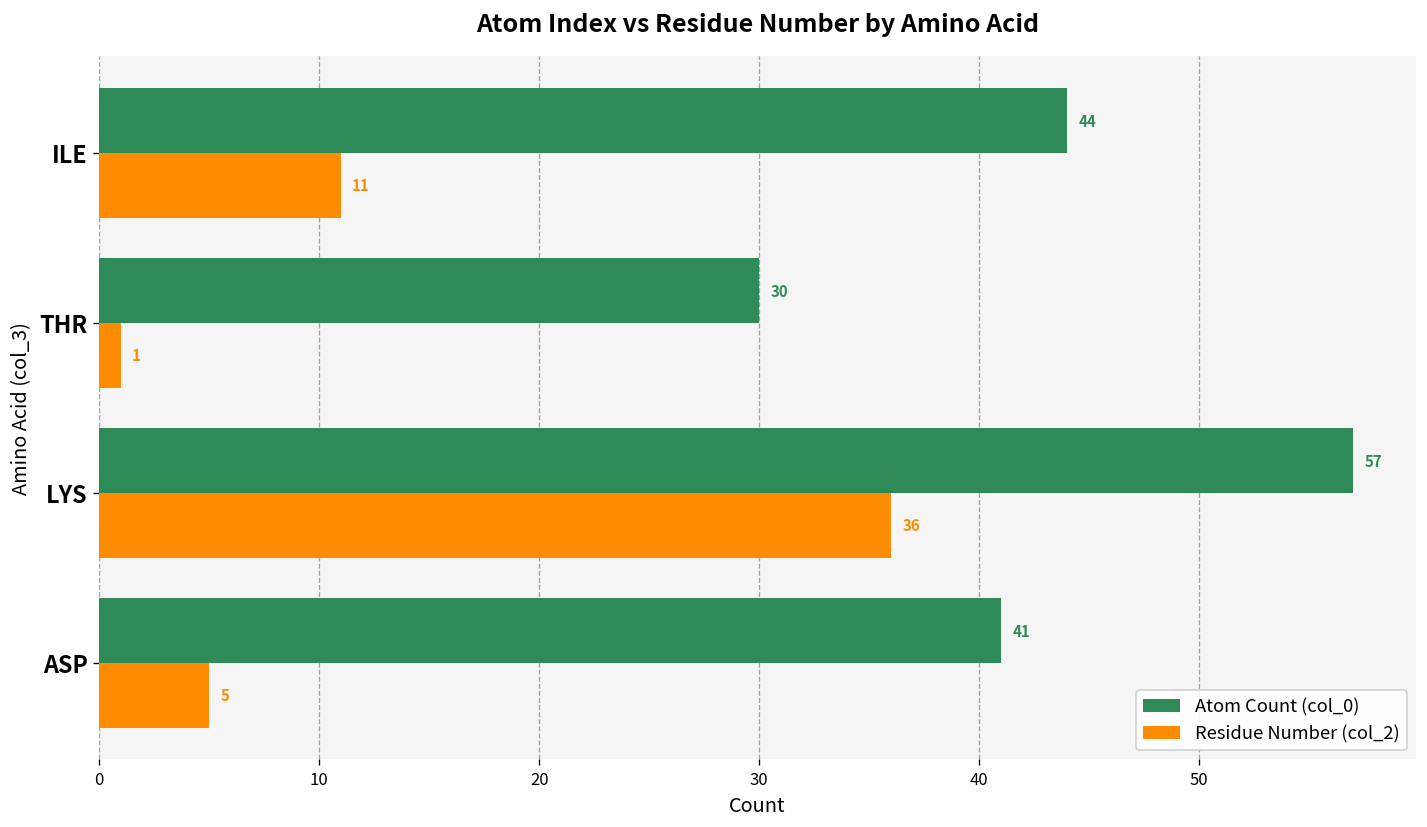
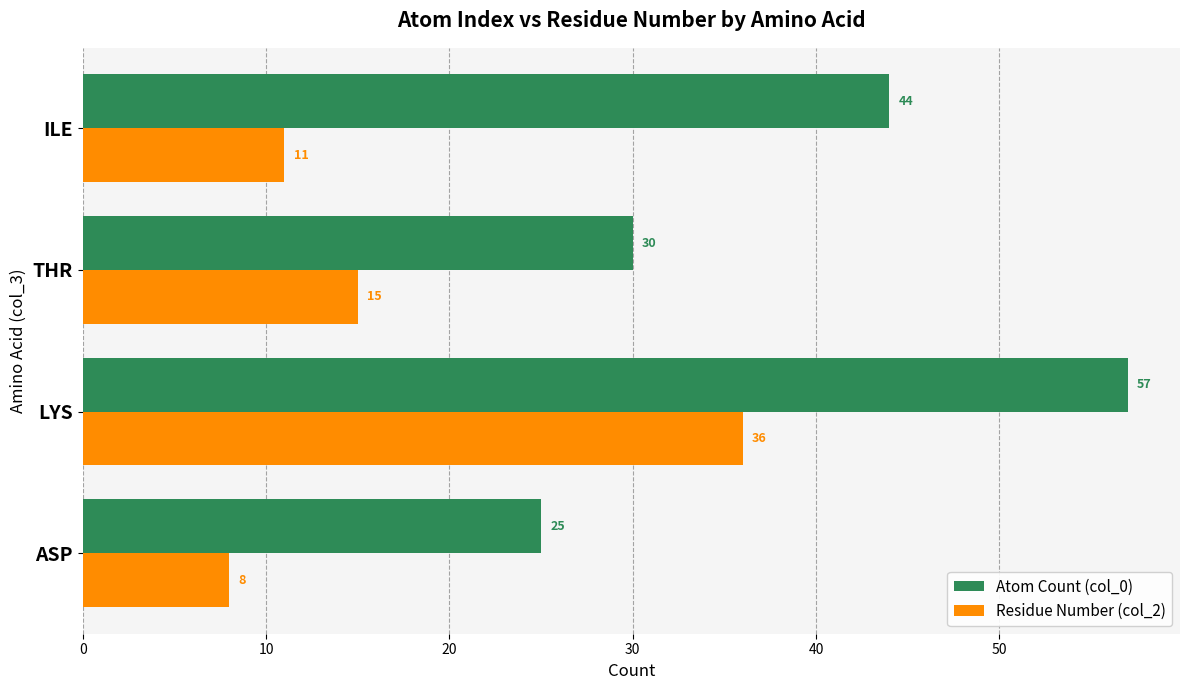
  {
    "Atom Count (col_0)": {
      "ILE": 44,
      "THR": 30,
      "LYS": 57,
-     "ASP": 41
+     "ASP": 25
    },
    "Residue Number (col_2)": {
      "ILE": 11,
-     "THR": 1,
+     "THR": 15,
      "LYS": 36,
-     "ASP": 5
+     "ASP": 8
    }
  }
